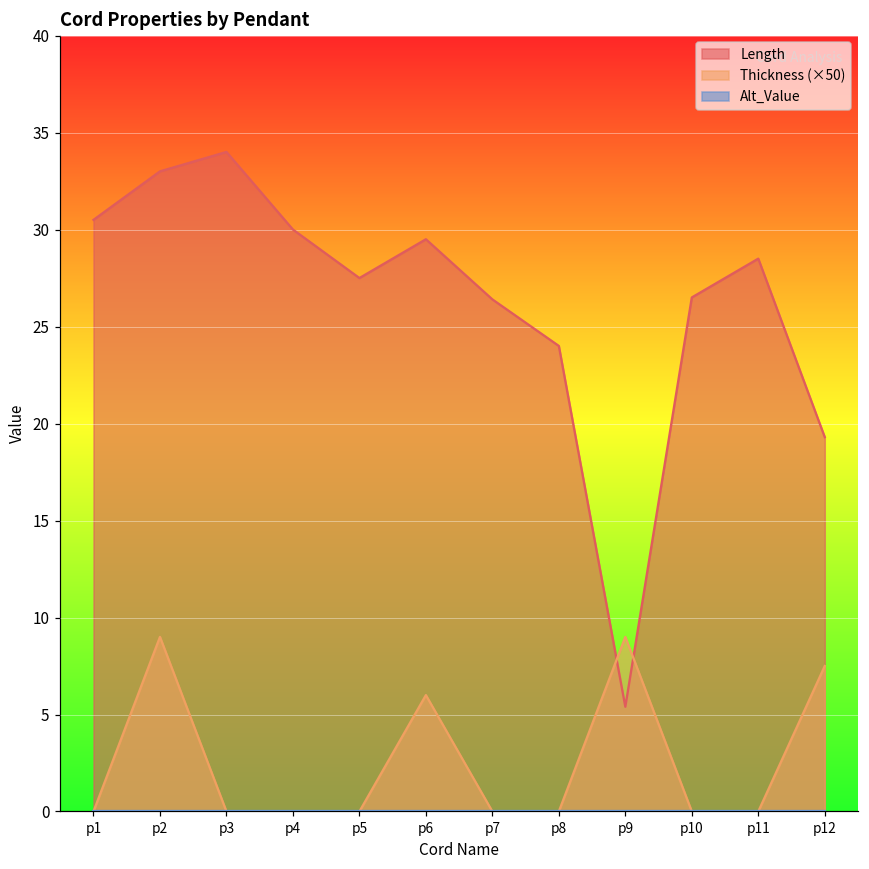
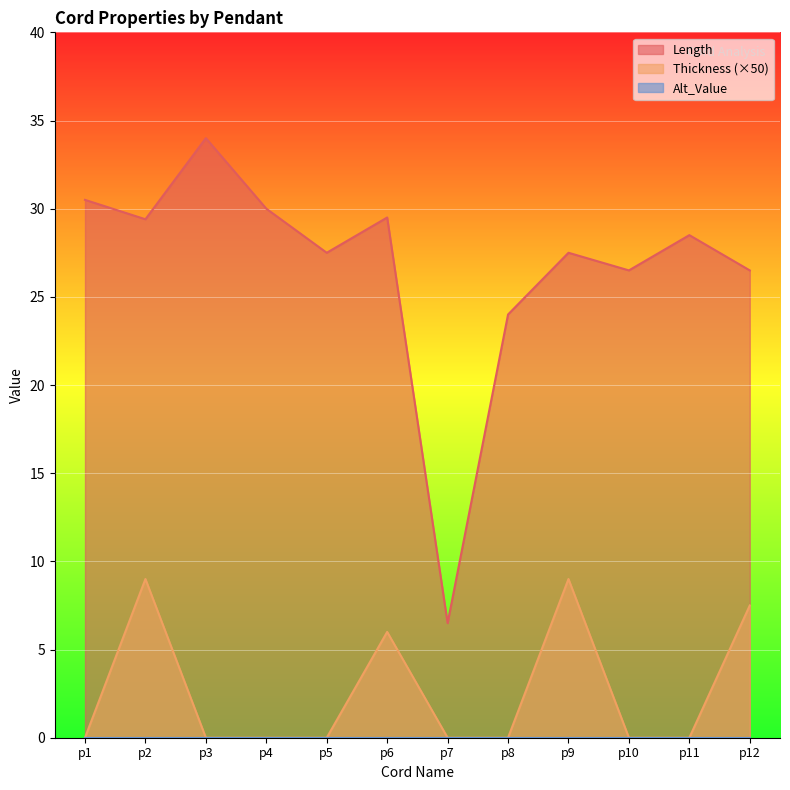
  {
    "Length": {
      "p1": 30.5,
-     "p2": 33.0,
+     "p2": 29.4,
      "p3": 34.0,
      "p4": 30.0,
      "p5": 27.5,
      "p6": 29.5,
-     "p7": 26.4,
+     "p7": 6.5,
      "p8": 24.0,
-     "p9": 5.4,
+     "p9": 27.5,
      "p10": 26.5,
      "p11": 28.5,
-     "p12": 19.3
+     "p12": 26.5
    },
    "Thickness (×50)": {
      "p2": 9.0,
      "p6": 6.0,
      "p9": 9.0,
      "p12": 7.5
    },
    "Alt_Value": {
      "p2": 0.0,
      "p6": 0.0,
      "p9": 0.0,
      "p12": 0.0
    }
  }
